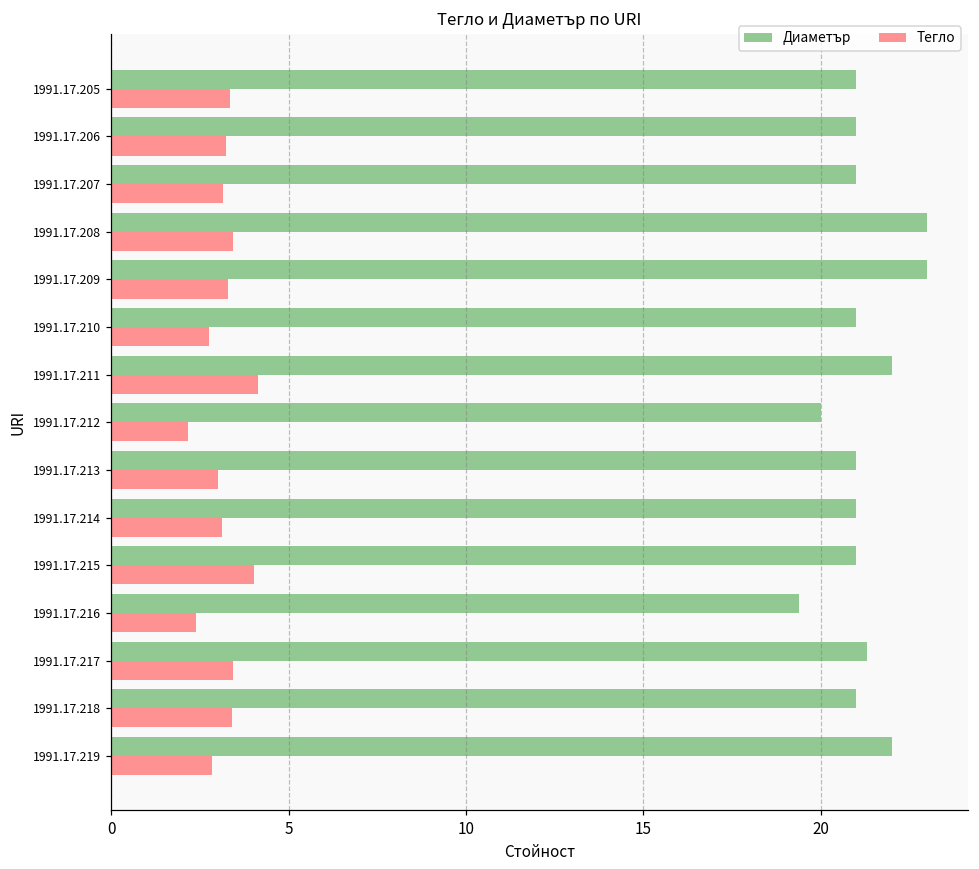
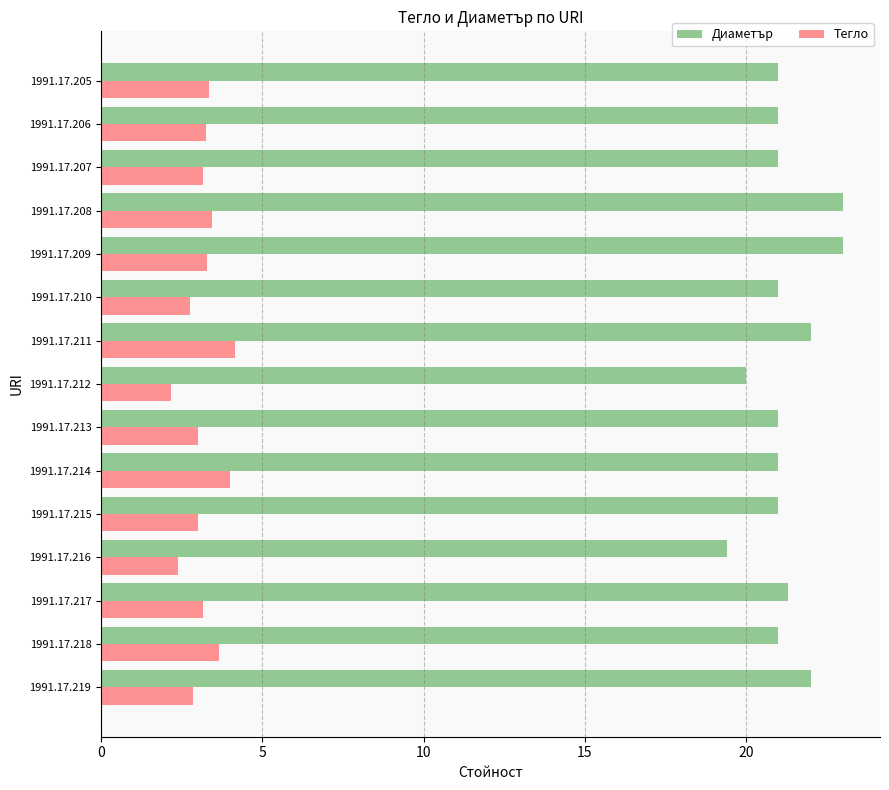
  {
    "Диаметър": {
      "1991.17.205": 21.0,
      "1991.17.206": 21.0,
      "1991.17.207": 21.0,
      "1991.17.208": 23.0,
      "1991.17.209": 23.0,
      "1991.17.210": 21.0,
      "1991.17.211": 22.0,
      "1991.17.212": 20.0,
      "1991.17.213": 21.0,
      "1991.17.214": 21.0,
      "1991.17.215": 21.0,
      "1991.17.216": 19.4,
      "1991.17.217": 21.3,
      "1991.17.218": 21.0,
      "1991.17.219": 22.0
    },
    "Тегло": {
      "1991.17.205": 3.3,
      "1991.17.206": 3.2,
      "1991.17.207": 3.2,
      "1991.17.208": 3.4,
      "1991.17.209": 3.3,
      "1991.17.210": 2.8,
      "1991.17.211": 4.2,
      "1991.17.212": 2.2,
      "1991.17.213": 3.0,
-     "1991.17.214": 3.1,
-     "1991.17.215": 4.0,
+     "1991.17.214": 4.0,
+     "1991.17.215": 3.0,
      "1991.17.216": 2.4,
-     "1991.17.217": 3.4,
-     "1991.17.218": 3.4,
+     "1991.17.217": 3.2,
+     "1991.17.218": 3.6,
      "1991.17.219": 2.9
    }
  }
